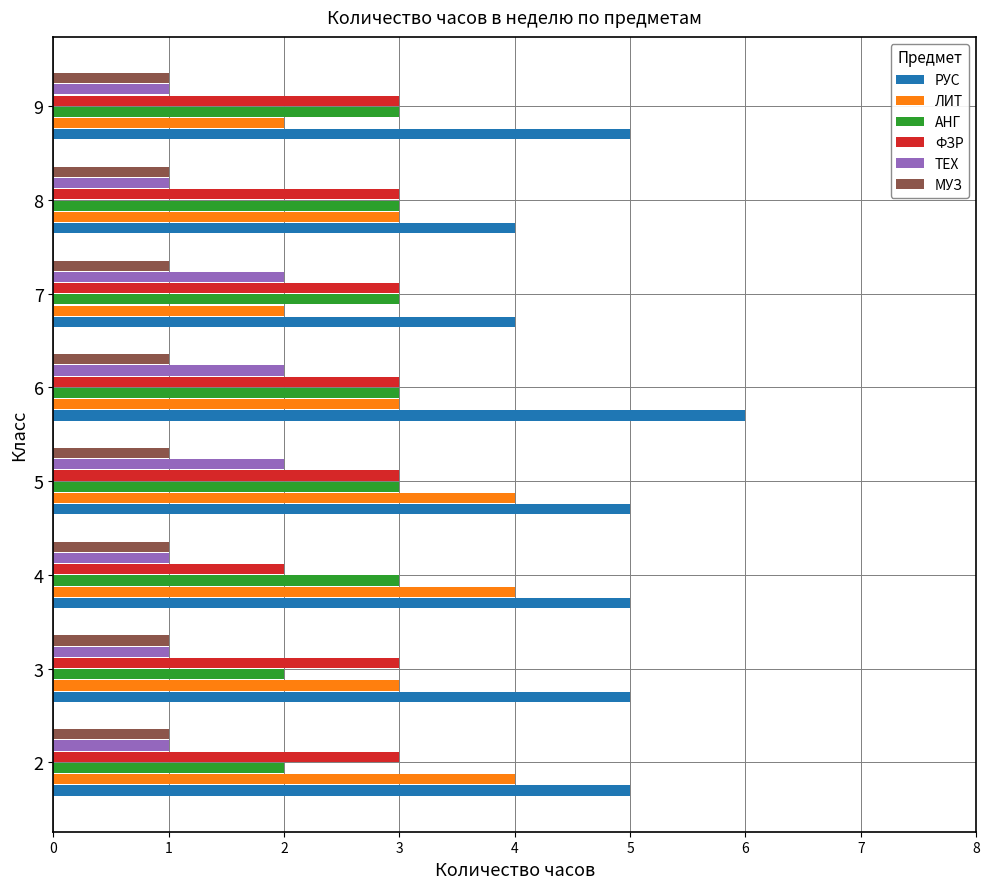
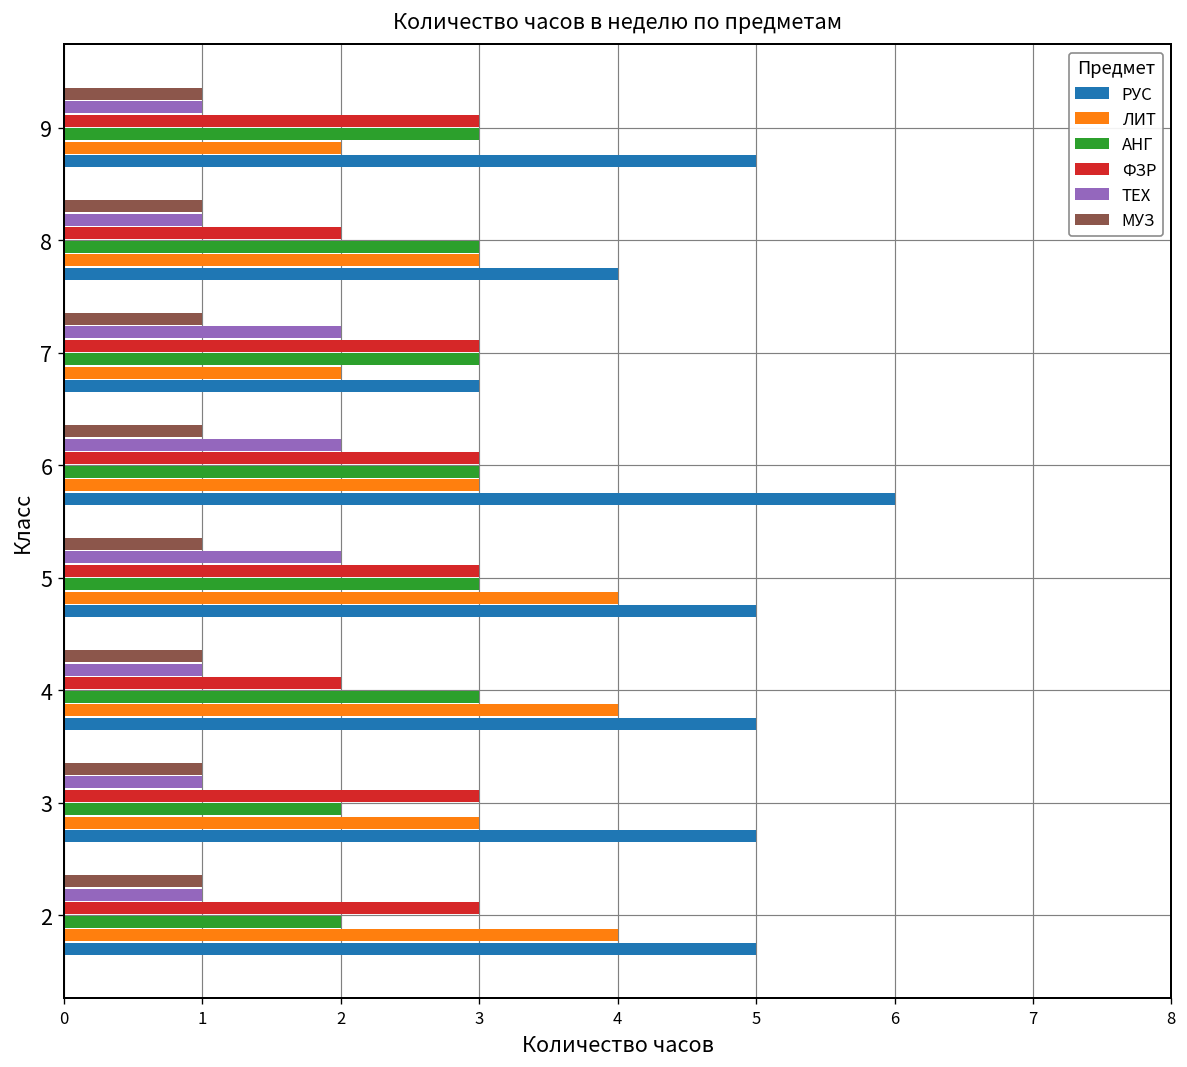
  {
    "РУС": {
      "9": 5,
      "8": 4,
-     "7": 4,
+     "7": 3,
      "6": 6,
      "5": 5,
      "4": 5,
      "3": 5,
      "2": 5
    },
    "ЛИТ": {
      "9": 2,
      "8": 3,
      "7": 2,
      "6": 3,
      "5": 4,
      "4": 4,
      "3": 3,
      "2": 4
    },
    "АНГ": {
      "9": 3,
      "8": 3,
      "7": 3,
      "6": 3,
      "5": 3,
      "4": 3,
      "3": 2,
      "2": 2
    },
    "ФЗР": {
      "9": 3,
-     "8": 3,
+     "8": 2,
      "7": 3,
      "6": 3,
      "5": 3,
      "4": 2,
      "3": 3,
      "2": 3
    },
    "ТЕХ": {
      "9": 1,
      "8": 1,
      "7": 2,
      "6": 2,
      "5": 2,
      "4": 1,
      "3": 1,
      "2": 1
    },
    "МУЗ": {
      "9": 1,
      "8": 1,
      "7": 1,
      "6": 1,
      "5": 1,
      "4": 1,
      "3": 1,
      "2": 1
    }
  }
